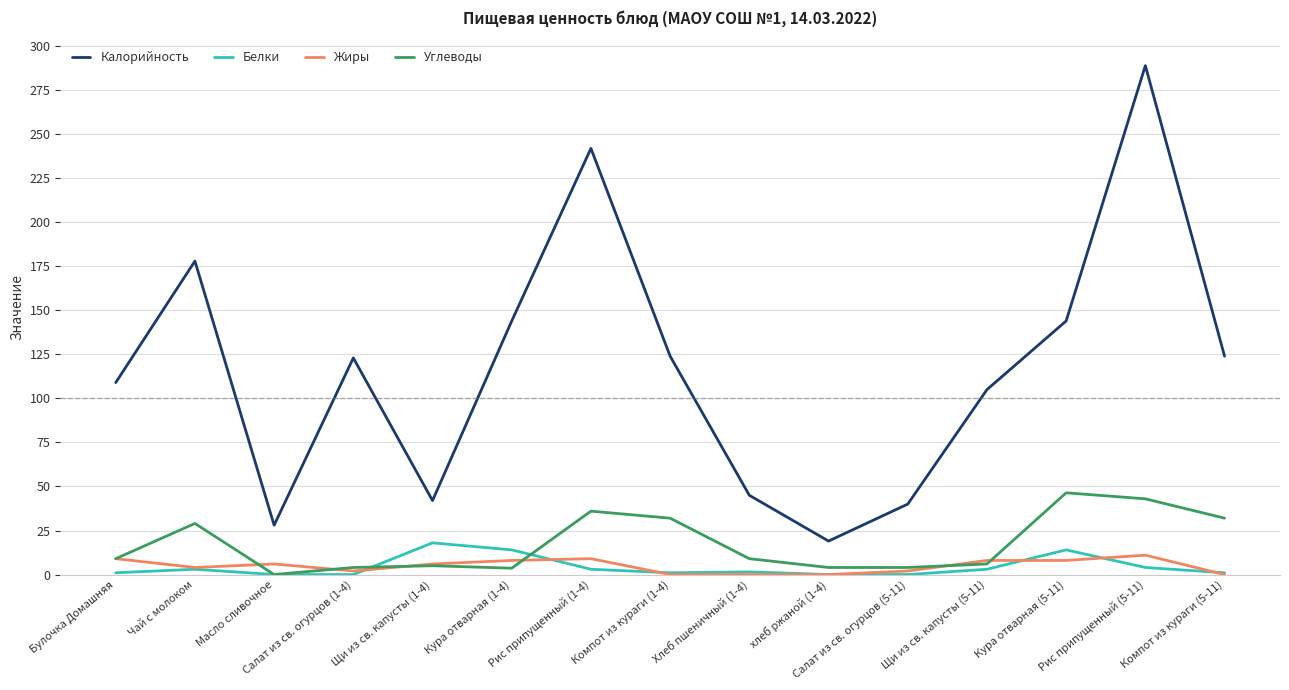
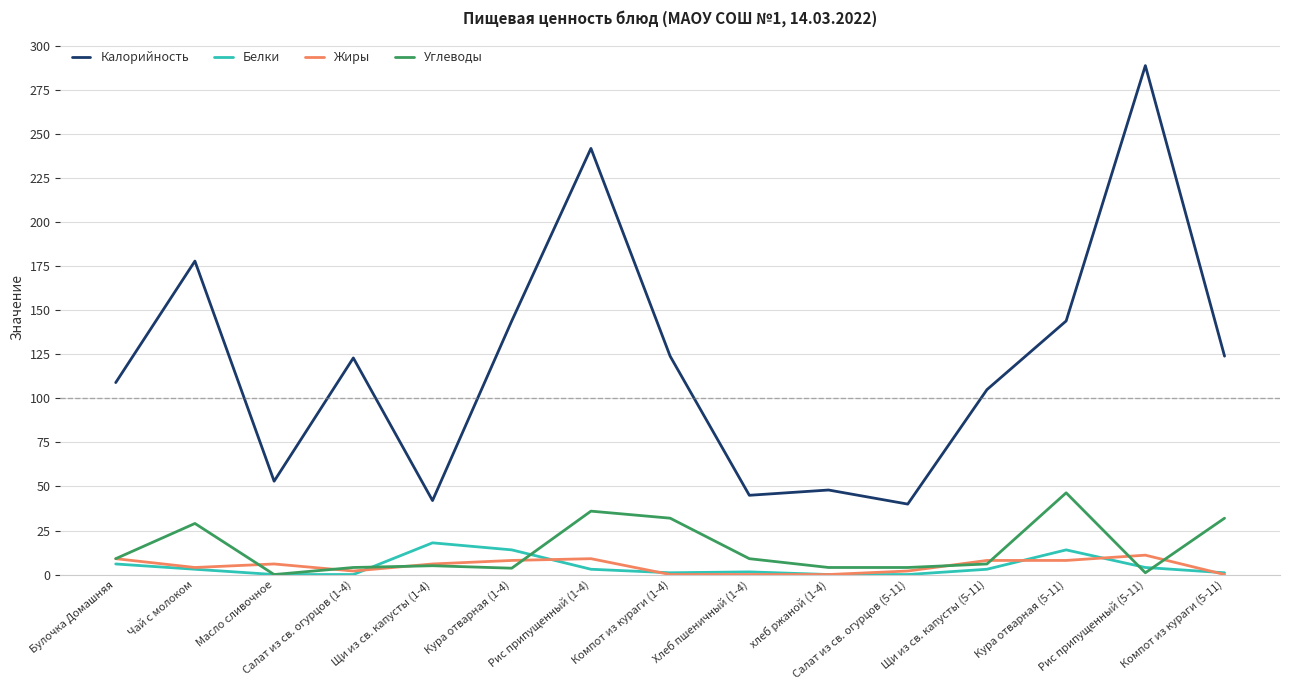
  {
    "Калорийность": {
      "Булочка Домашняя": 109,
      "Чай с молоком": 178,
-     "Масло сливочное": 28,
+     "Масло сливочное": 53,
      "Салат из св. огурцов (1-4)": 123,
      "Щи из св. капусты (1-4)": 42,
      "Кура отварная (1-4)": 144,
      "Рис припущенный (1-4)": 242,
      "Компот из кураги (1-4)": 124,
      "Хлеб пшеничный (1-4)": 45,
-     "хлеб ржаной (1-4)": 19,
+     "хлеб ржаной (1-4)": 48,
      "Салат из св. огурцов (5-11)": 40,
      "Щи из св. капусты (5-11)": 105,
      "Кура отварная (5-11)": 144,
      "Рис припущенный (5-11)": 289,
      "Компот из кураги (5-11)": 124
    },
    "Белки": {
-     "Булочка Домашняя": 1,
+     "Булочка Домашняя": 6,
      "Салат из св. огурцов (1-4)": 0,
      "Щи из св. капусты (1-4)": 18,
      "Кура отварная (1-4)": 14,
      "Рис припущенный (1-4)": 3,
      "Хлеб пшеничный (1-4)": 2,
      "Салат из св. огурцов (5-11)": 0,
      "Щи из св. капусты (5-11)": 3,
      "Кура отварная (5-11)": 14,
      "Рис припущенный (5-11)": 4
    },
    "Жиры": {
      "Масло сливочное": 6,
      "Салат из св. огурцов (1-4)": 2,
      "Кура отварная (1-4)": 8,
      "Рис припущенный (1-4)": 9,
      "Хлеб пшеничный (1-4)": 0,
      "Салат из св. огурцов (5-11)": 2,
      "Щи из св. капусты (5-11)": 8,
      "Кура отварная (5-11)": 8,
      "Рис припущенный (5-11)": 11
    },
    "Углеводы": {
      "Чай с молоком": 29,
      "Салат из св. огурцов (1-4)": 4,
      "Кура отварная (1-4)": 4,
      "Рис припущенный (1-4)": 36,
      "Компот из кураги (1-4)": 32,
      "Хлеб пшеничный (1-4)": 9,
      "хлеб ржаной (1-4)": 4,
      "Салат из св. огурцов (5-11)": 4,
      "Щи из св. капусты (5-11)": 6,
      "Кура отварная (5-11)": 46,
-     "Рис припущенный (5-11)": 43,
+     "Рис припущенный (5-11)": 1,
      "Компот из кураги (5-11)": 32
    }
  }
